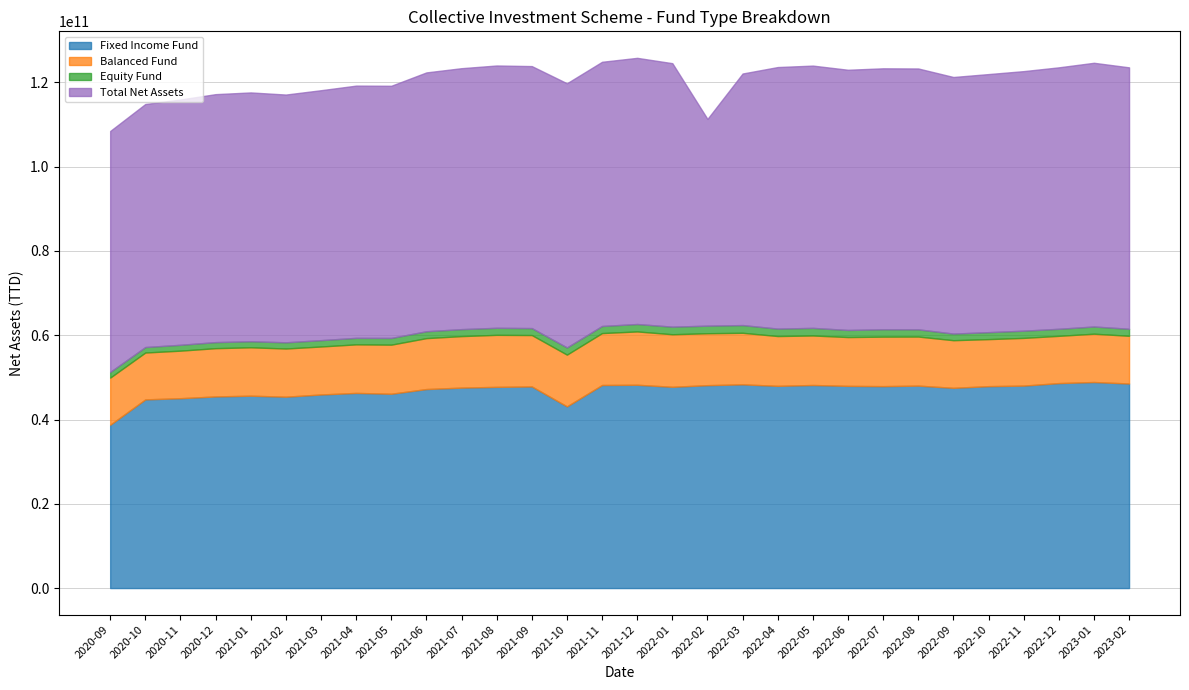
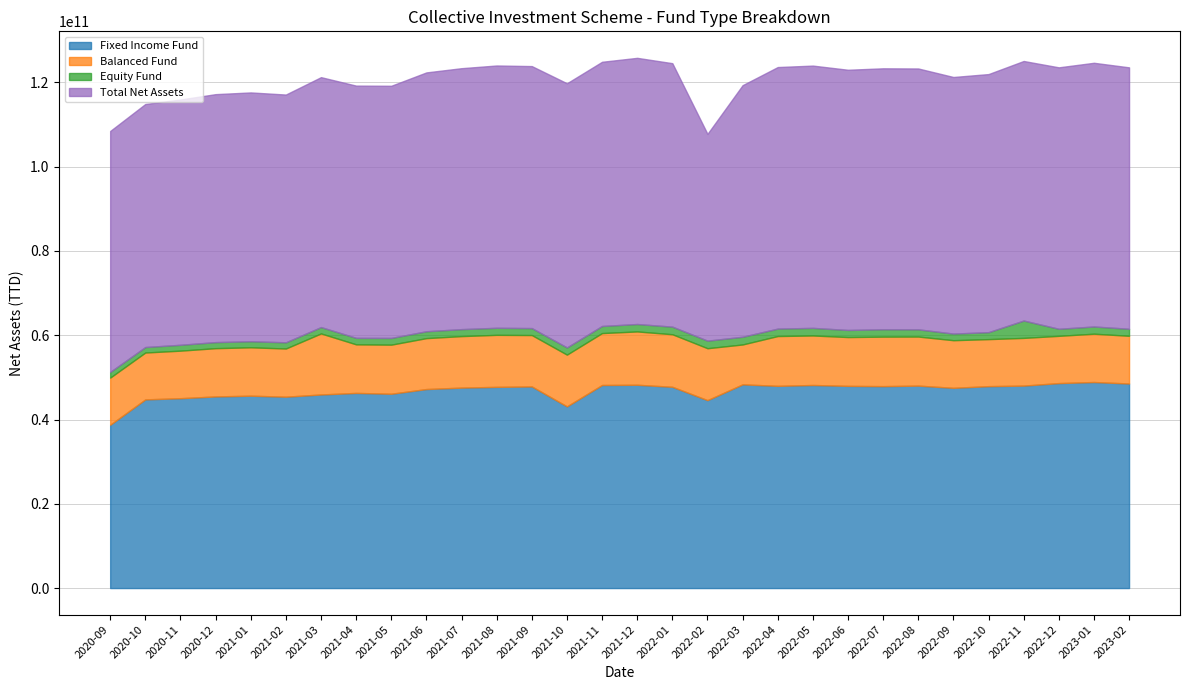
  {
    "Fixed Income Fund": {
      "2020-09": 39000000000,
      "2020-10": 45000000000,
      "2020-11": 45000000000,
      "2020-12": 45000000000,
      "2021-01": 46000000000,
      "2021-02": 45000000000,
      "2021-03": 46000000000,
      "2021-04": 46000000000,
      "2021-05": 46000000000,
      "2021-06": 47000000000,
      "2021-07": 48000000000,
      "2021-08": 48000000000,
      "2021-09": 48000000000,
      "2021-10": 43000000000,
      "2021-11": 48000000000,
      "2021-12": 48000000000,
      "2022-01": 48000000000,
-     "2022-02": 48000000000,
+     "2022-02": 45000000000,
      "2022-03": 48000000000,
      "2022-04": 48000000000,
      "2022-05": 48000000000,
      "2022-06": 48000000000,
      "2022-07": 48000000000,
      "2022-08": 48000000000,
      "2022-09": 48000000000,
      "2022-10": 48000000000,
      "2022-11": 48000000000,
      "2022-12": 49000000000,
      "2023-01": 49000000000,
      "2023-02": 49000000000
    },
    "Balanced Fund": {
      "2020-09": 11000000000,
      "2020-10": 11000000000,
      "2020-11": 11000000000,
      "2020-12": 11000000000,
      "2021-01": 11000000000,
      "2021-02": 11000000000,
-     "2021-03": 11000000000,
+     "2021-03": 14000000000,
      "2021-04": 12000000000,
      "2021-05": 12000000000,
      "2021-06": 12000000000,
      "2021-07": 12000000000,
      "2021-08": 12000000000,
      "2021-09": 12000000000,
      "2021-10": 12000000000,
      "2021-11": 12000000000,
      "2021-12": 13000000000,
      "2022-01": 12000000000,
      "2022-02": 12000000000,
-     "2022-03": 12000000000,
+     "2022-03": 9000000000,
      "2022-04": 12000000000,
      "2022-05": 12000000000,
      "2022-06": 12000000000,
      "2022-07": 12000000000,
      "2022-08": 12000000000,
      "2022-09": 11000000000,
      "2022-10": 11000000000,
      "2022-11": 11000000000,
      "2022-12": 11000000000,
      "2023-01": 11000000000,
      "2023-02": 11000000000
    },
    "Equity Fund": {
      "2020-09": 1000000000,
      "2020-10": 1000000000,
      "2020-11": 1000000000,
      "2020-12": 1000000000,
      "2021-01": 1000000000,
      "2021-02": 1000000000,
      "2021-03": 2000000000,
      "2021-04": 2000000000,
      "2021-05": 2000000000,
      "2021-06": 2000000000,
      "2021-07": 2000000000,
      "2021-08": 2000000000,
      "2021-09": 2000000000,
      "2021-10": 2000000000,
      "2021-11": 2000000000,
      "2021-12": 2000000000,
      "2022-01": 2000000000,
      "2022-02": 2000000000,
      "2022-03": 2000000000,
      "2022-04": 2000000000,
      "2022-05": 2000000000,
      "2022-06": 2000000000,
      "2022-07": 2000000000,
      "2022-08": 2000000000,
      "2022-09": 2000000000,
      "2022-10": 2000000000,
-     "2022-11": 2000000000,
+     "2022-11": 4000000000,
      "2022-12": 2000000000,
      "2023-01": 2000000000,
      "2023-02": 2000000000
    },
    "Total Net Assets": {
      "2020-09": 57000000000,
      "2020-10": 58000000000,
      "2020-12": 59000000000,
      "2021-01": 59000000000,
      "2021-02": 59000000000,
      "2021-03": 59000000000,
      "2021-04": 60000000000,
      "2021-05": 60000000000,
      "2021-06": 61000000000,
      "2021-07": 62000000000,
      "2021-08": 62000000000,
      "2021-09": 62000000000,
      "2021-10": 63000000000,
      "2021-11": 63000000000,
      "2021-12": 63000000000,
      "2022-01": 63000000000,
      "2022-02": 49000000000,
      "2022-03": 60000000000,
      "2022-04": 62000000000,
      "2022-05": 62000000000,
      "2022-06": 62000000000,
      "2022-07": 62000000000,
      "2022-08": 62000000000,
      "2022-09": 61000000000,
      "2022-10": 61000000000,
      "2022-11": 62000000000,
      "2022-12": 62000000000,
      "2023-01": 63000000000,
      "2023-02": 62000000000
    }
  }
